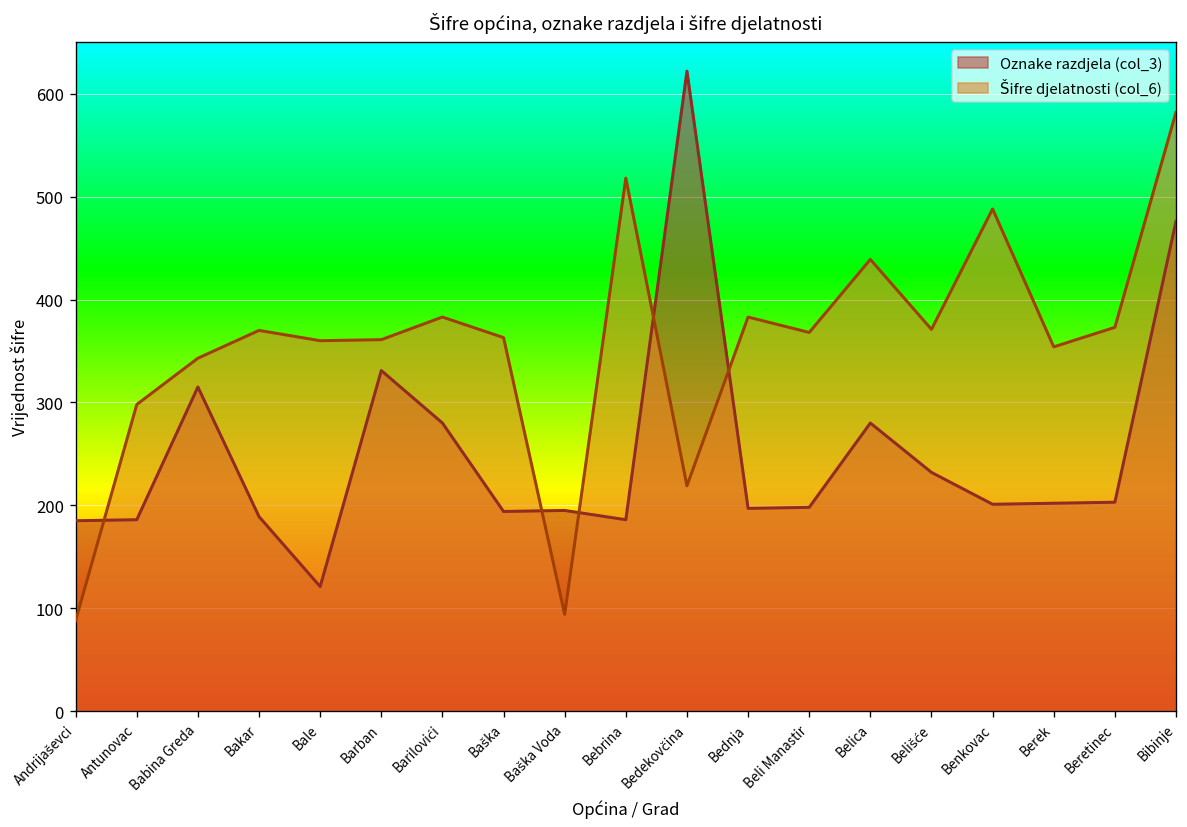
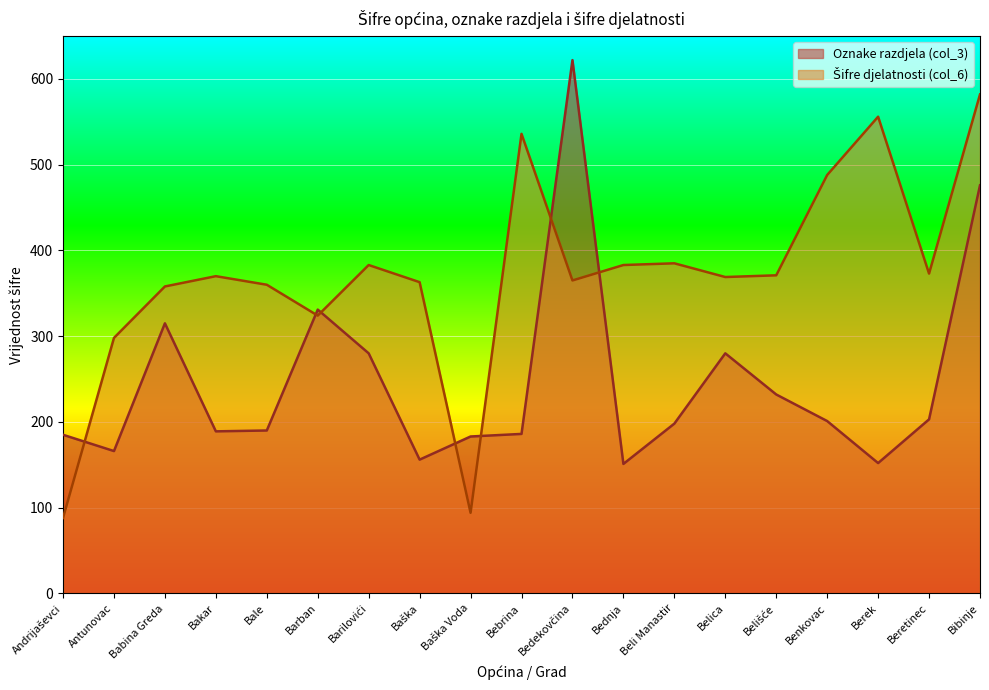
  {
    "Oznake razdjela (col_3)": {
      "Andrijaševci": 190,
-     "Antunovac": 190,
+     "Antunovac": 170,
      "Babina Greda": 320,
      "Bakar": 190,
-     "Bale": 120,
+     "Bale": 190,
      "Barban": 330,
      "Barilovići": 280,
-     "Baška": 190,
-     "Baška Voda": 200,
+     "Baška": 160,
+     "Baška Voda": 180,
      "Bebrina": 190,
      "Bedekovčina": 620,
-     "Bednja": 200,
+     "Bednja": 150,
      "Beli Manastir": 200,
      "Belica": 280,
      "Belišće": 230,
      "Benkovac": 200,
-     "Berek": 200,
+     "Berek": 150,
      "Beretinec": 200,
      "Bibinje": 480
    },
    "Šifre djelatnosti (col_6)": {
      "Andrijaševci": 90,
      "Antunovac": 300,
-     "Babina Greda": 340,
+     "Babina Greda": 360,
      "Bakar": 370,
      "Bale": 360,
-     "Barban": 360,
+     "Barban": 320,
      "Barilovići": 380,
      "Baška": 360,
      "Baška Voda": 90,
-     "Bebrina": 520,
-     "Bedekovčina": 220,
+     "Bebrina": 540,
+     "Bedekovčina": 370,
      "Bednja": 380,
-     "Beli Manastir": 370,
-     "Belica": 440,
+     "Beli Manastir": 390,
+     "Belica": 370,
      "Belišće": 370,
      "Benkovac": 490,
-     "Berek": 350,
+     "Berek": 560,
      "Beretinec": 370,
      "Bibinje": 580
    }
  }
